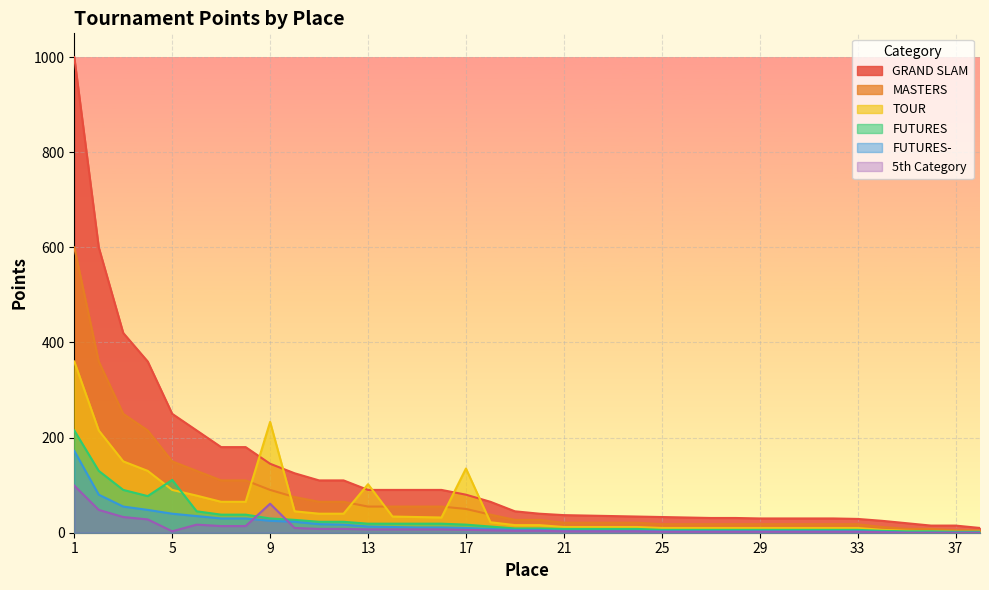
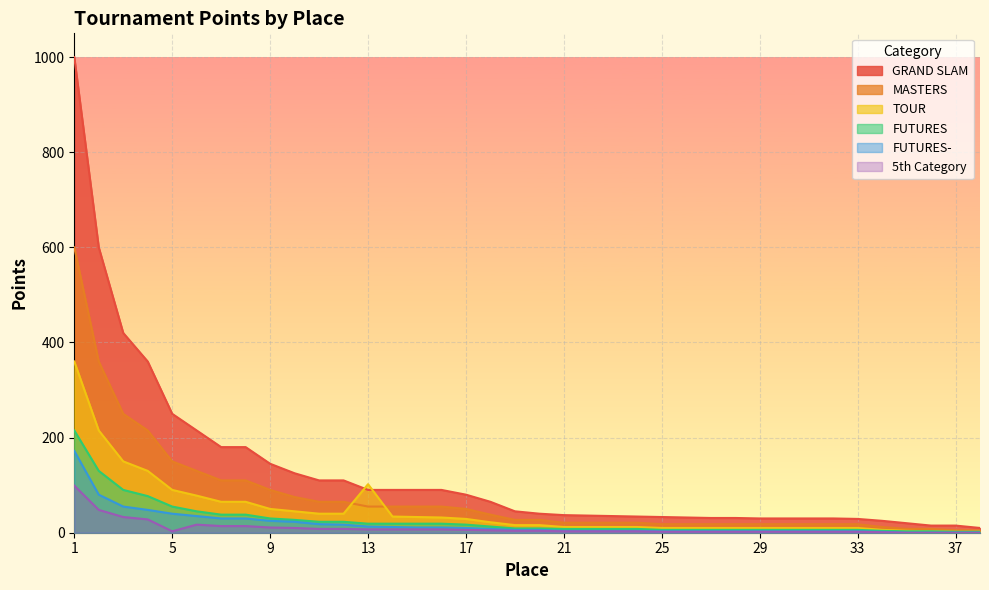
  {
    "TOUR": {
      "1": 360,
      "5": 90,
-     "9": 230,
+     "9": 50,
      "13": 100,
-     "17": 140
+     "17": 30
    },
    "FUTURES": {
      "1": 220,
-     "5": 110,
+     "5": 60,
      "13": 20,
      "17": 20
    },
    "FUTURES-": {
      "1": 170,
      "5": 40,
      "13": 10
    },
    "5th Category": {
      "1": 100,
      "5": 0,
-     "9": 60,
+     "9": 10,
      "13": 10
    }
  }
